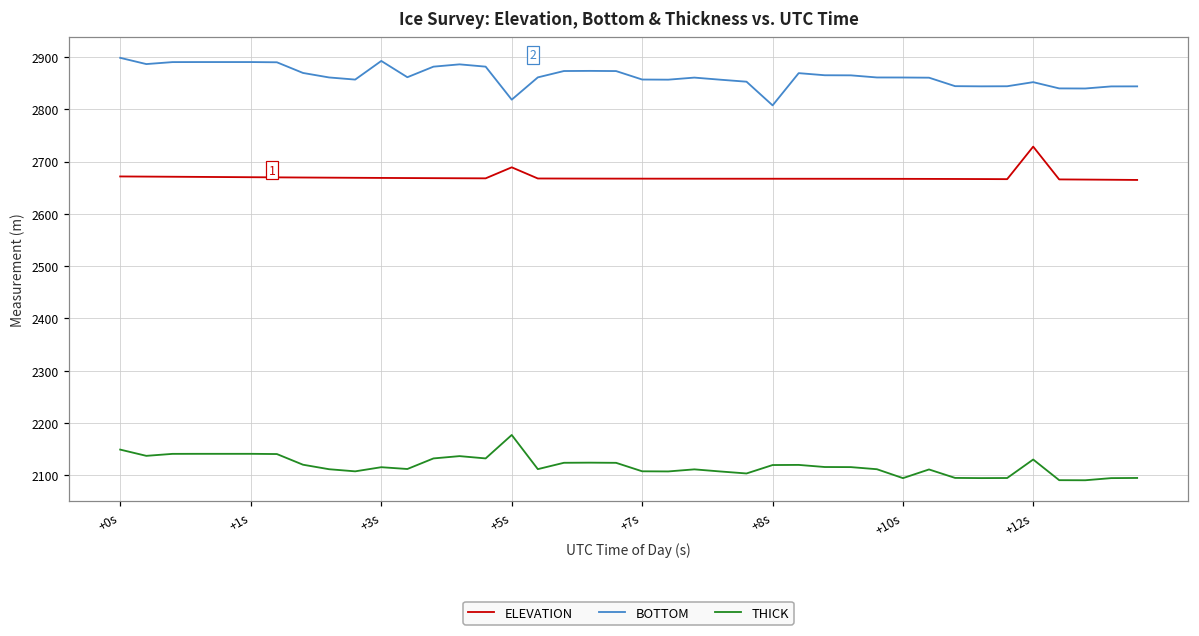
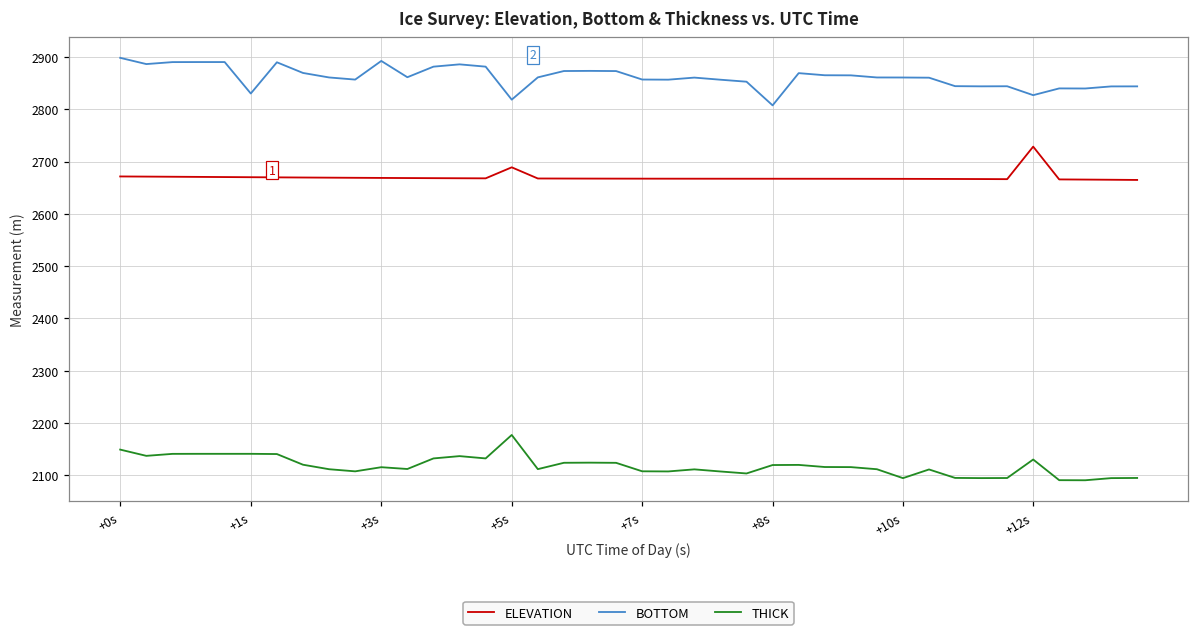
  {
    "ELEVATION": {
      "+0s": 2670,
      "+1s": 2670,
      "+3s": 2670,
      "+5s": 2690,
      "+7s": 2670,
      "+8s": 2670,
      "+10s": 2670,
      "+12s": 2730
    },
    "BOTTOM": {
      "+0s": 2900,
-     "+1s": 2890,
+     "+1s": 2830,
      "+3s": 2890,
      "+5s": 2820,
      "+7s": 2860,
      "+8s": 2810,
      "+10s": 2860,
-     "+12s": 2850
+     "+12s": 2830
    },
    "THICK": {
      "+0s": 2150,
      "+1s": 2140,
      "+3s": 2120,
      "+5s": 2180,
      "+7s": 2110,
      "+8s": 2120,
      "+10s": 2090,
      "+12s": 2130
    }
  }
